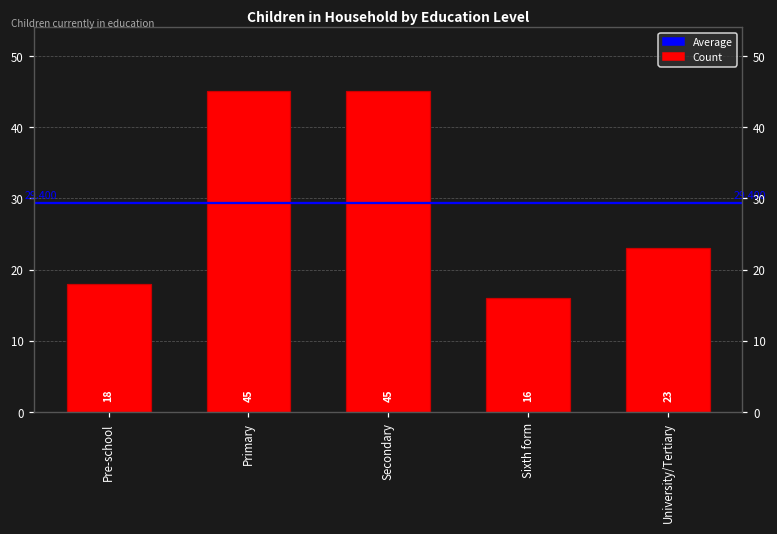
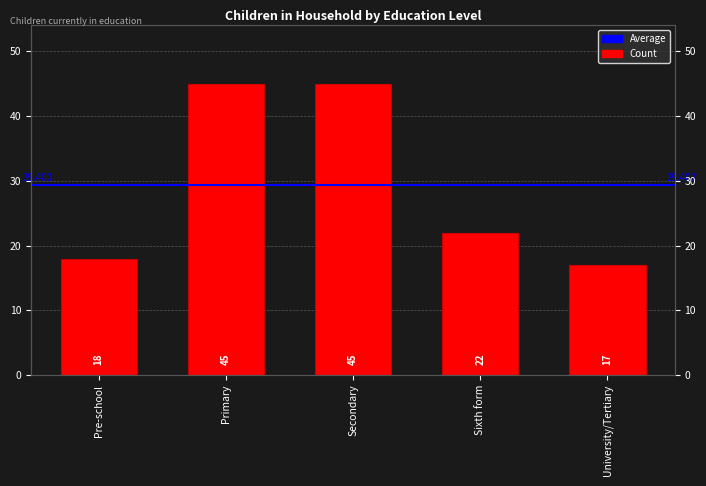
  {
    "Pre-school": 18,
    "Primary": 45,
    "Secondary": 45,
-   "Sixth form": 16,
-   "University/Tertiary": 23
+   "Sixth form": 22,
+   "University/Tertiary": 17
  }
